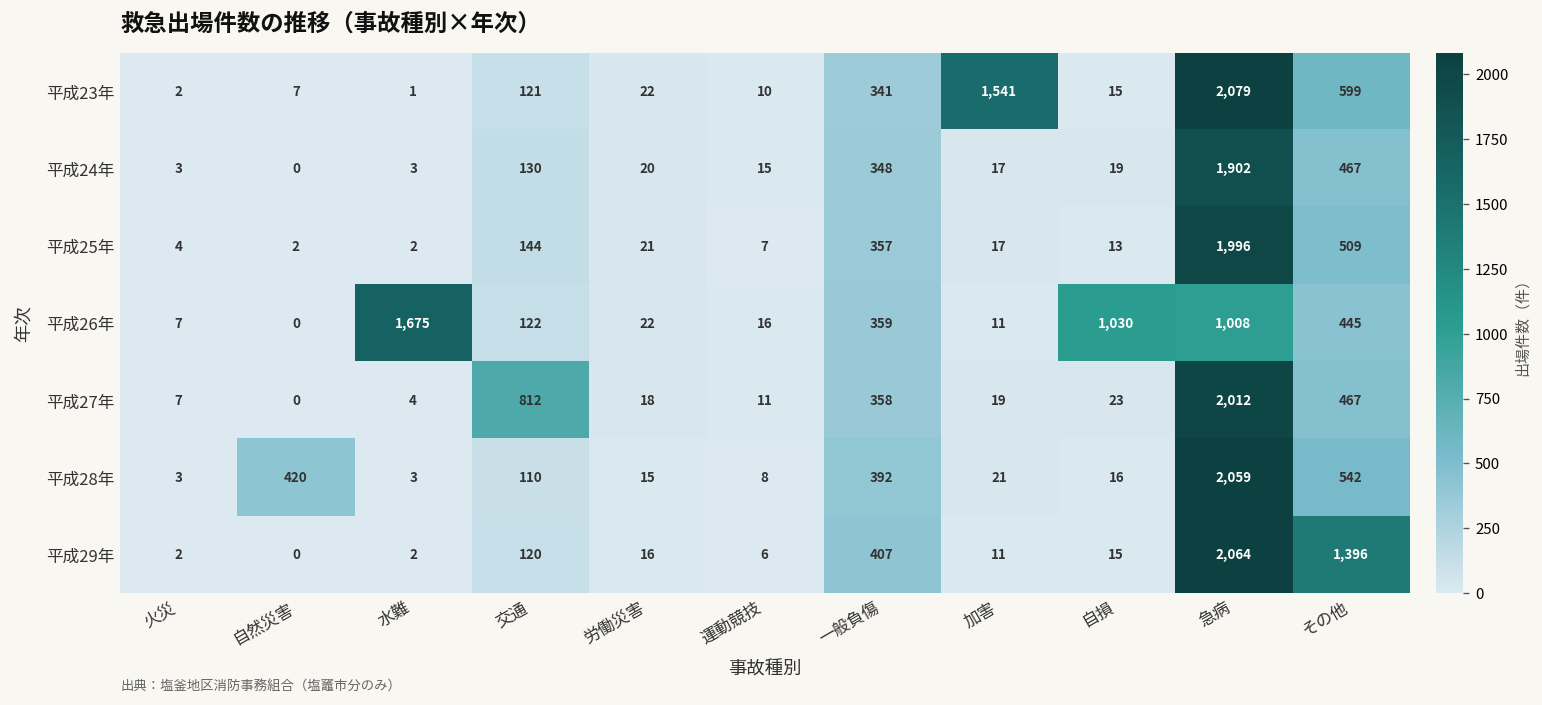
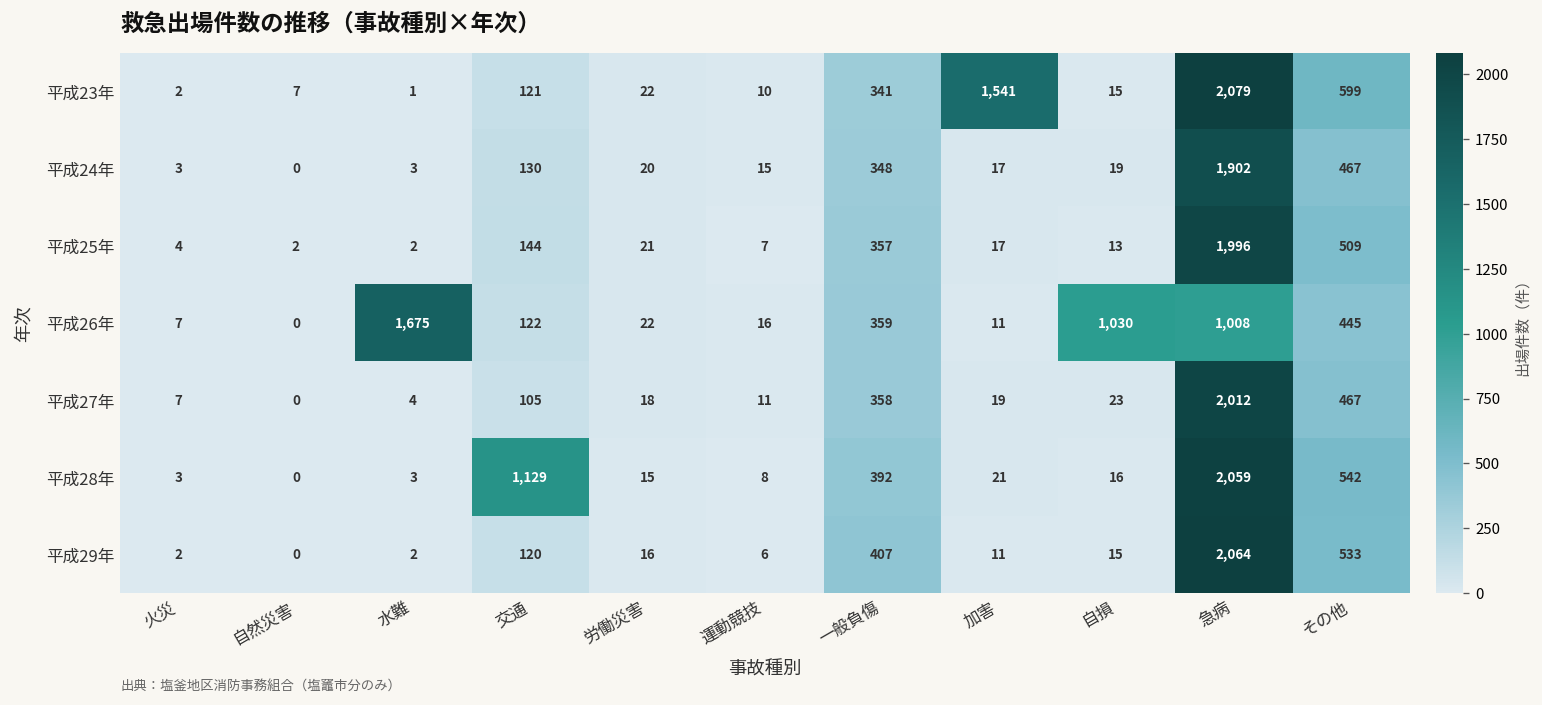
  {
    "平成23年": {
      "火災": "2",
      "自然災害": "7",
      "水難": "1",
      "交通": "121",
      "労働災害": "22",
      "運動競技": "10",
      "一般負傷": "341",
      "加害": "1,541",
      "自損": "15",
      "急病": "2,079",
      "その他": "599"
    },
    "平成24年": {
      "火災": "3",
      "自然災害": "0",
      "水難": "3",
      "交通": "130",
      "労働災害": "20",
      "運動競技": "15",
      "一般負傷": "348",
      "加害": "17",
      "自損": "19",
      "急病": "1,902",
      "その他": "467"
    },
    "平成25年": {
      "火災": "4",
      "自然災害": "2",
      "水難": "2",
      "交通": "144",
      "労働災害": "21",
      "運動競技": "7",
      "一般負傷": "357",
      "加害": "17",
      "自損": "13",
      "急病": "1,996",
      "その他": "509"
    },
    "平成26年": {
      "火災": "7",
      "自然災害": "0",
      "水難": "1,675",
      "交通": "122",
      "労働災害": "22",
      "運動競技": "16",
      "一般負傷": "359",
      "加害": "11",
      "自損": "1,030",
      "急病": "1,008",
      "その他": "445"
    },
    "平成27年": {
      "火災": "7",
      "自然災害": "0",
      "水難": "4",
-     "交通": "812",
+     "交通": "105",
      "労働災害": "18",
      "運動競技": "11",
      "一般負傷": "358",
      "加害": "19",
      "自損": "23",
      "急病": "2,012",
      "その他": "467"
    },
    "平成28年": {
      "火災": "3",
-     "自然災害": "420",
+     "自然災害": "0",
      "水難": "3",
-     "交通": "110",
+     "交通": "1,129",
      "労働災害": "15",
      "運動競技": "8",
      "一般負傷": "392",
      "加害": "21",
      "自損": "16",
      "急病": "2,059",
      "その他": "542"
    },
    "平成29年": {
      "火災": "2",
      "自然災害": "0",
      "水難": "2",
      "交通": "120",
      "労働災害": "16",
      "運動競技": "6",
      "一般負傷": "407",
      "加害": "11",
      "自損": "15",
      "急病": "2,064",
-     "その他": "1,396"
+     "その他": "533"
    }
  }
